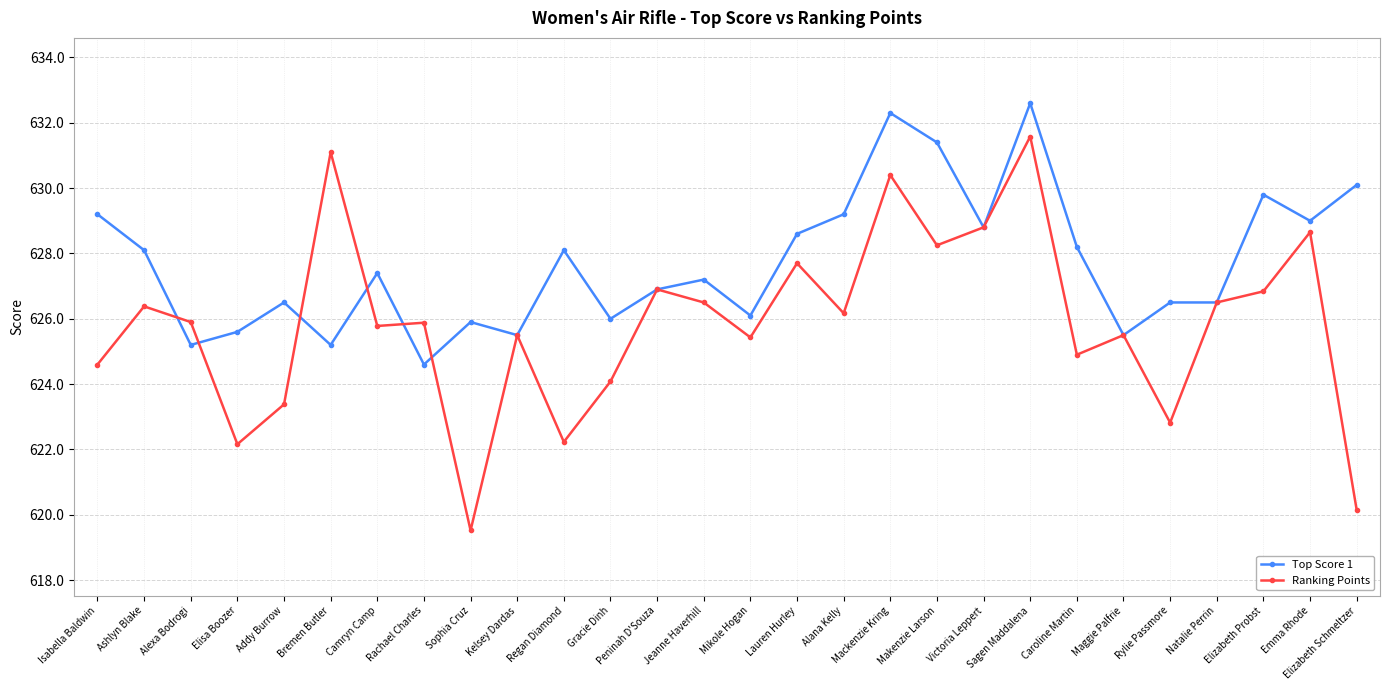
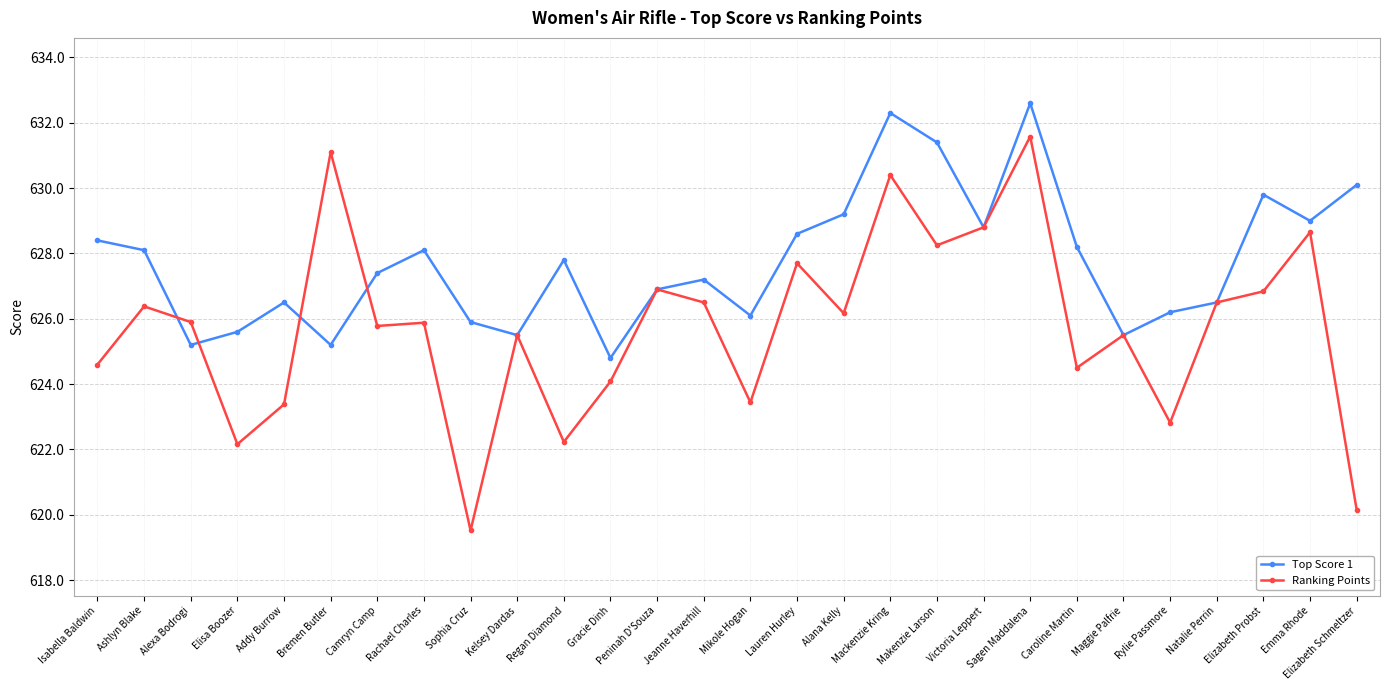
  {
    "Top Score 1": {
-     "Isabella Baldwin": 629.2,
+     "Isabella Baldwin": 628.4,
      "Ashlyn Blake": 628.1,
      "Alexa Bodrogi": 625.2,
      "Elisa Boozer": 625.6,
      "Addy Burrow": 626.5,
      "Bremen Butler": 625.2,
      "Camryn Camp": 627.4,
-     "Rachael Charles": 624.6,
+     "Rachael Charles": 628.1,
      "Sophia Cruz": 625.9,
-     "Regan Diamond": 628.1,
-     "Gracie Dinh": 626.0,
+     "Regan Diamond": 627.8,
+     "Gracie Dinh": 624.8,
      "Jeanne Haverhill": 627.2,
      "Mikole Hogan": 626.1,
      "Lauren Hurley": 628.6,
      "Alana Kelly": 629.2,
      "Mackenzie Kring": 632.3,
      "Makenzie Larson": 631.4,
      "Sagen Maddalena": 632.6,
      "Caroline Martin": 628.2,
-     "Rylie Passmore": 626.5,
+     "Rylie Passmore": 626.2,
      "Elizabeth Probst": 629.8,
      "Emma Rhode": 629.0,
      "Elizabeth Schmeltzer": 630.1
    },
    "Ranking Points": {
      "Isabella Baldwin": 624.6,
      "Ashlyn Blake": 626.4,
      "Alexa Bodrogi": 625.9,
      "Elisa Boozer": 622.2,
      "Addy Burrow": 623.4,
      "Bremen Butler": 631.1,
      "Camryn Camp": 625.8,
      "Rachael Charles": 625.9,
      "Sophia Cruz": 619.5,
      "Regan Diamond": 622.2,
      "Gracie Dinh": 624.1,
      "Jeanne Haverhill": 626.5,
-     "Mikole Hogan": 625.4,
+     "Mikole Hogan": 623.4,
      "Lauren Hurley": 627.7,
      "Alana Kelly": 626.2,
      "Mackenzie Kring": 630.4,
      "Makenzie Larson": 628.3,
      "Sagen Maddalena": 631.6,
-     "Caroline Martin": 624.9,
+     "Caroline Martin": 624.5,
      "Rylie Passmore": 622.8,
      "Elizabeth Probst": 626.8,
      "Emma Rhode": 628.7,
      "Elizabeth Schmeltzer": 620.2
    }
  }
